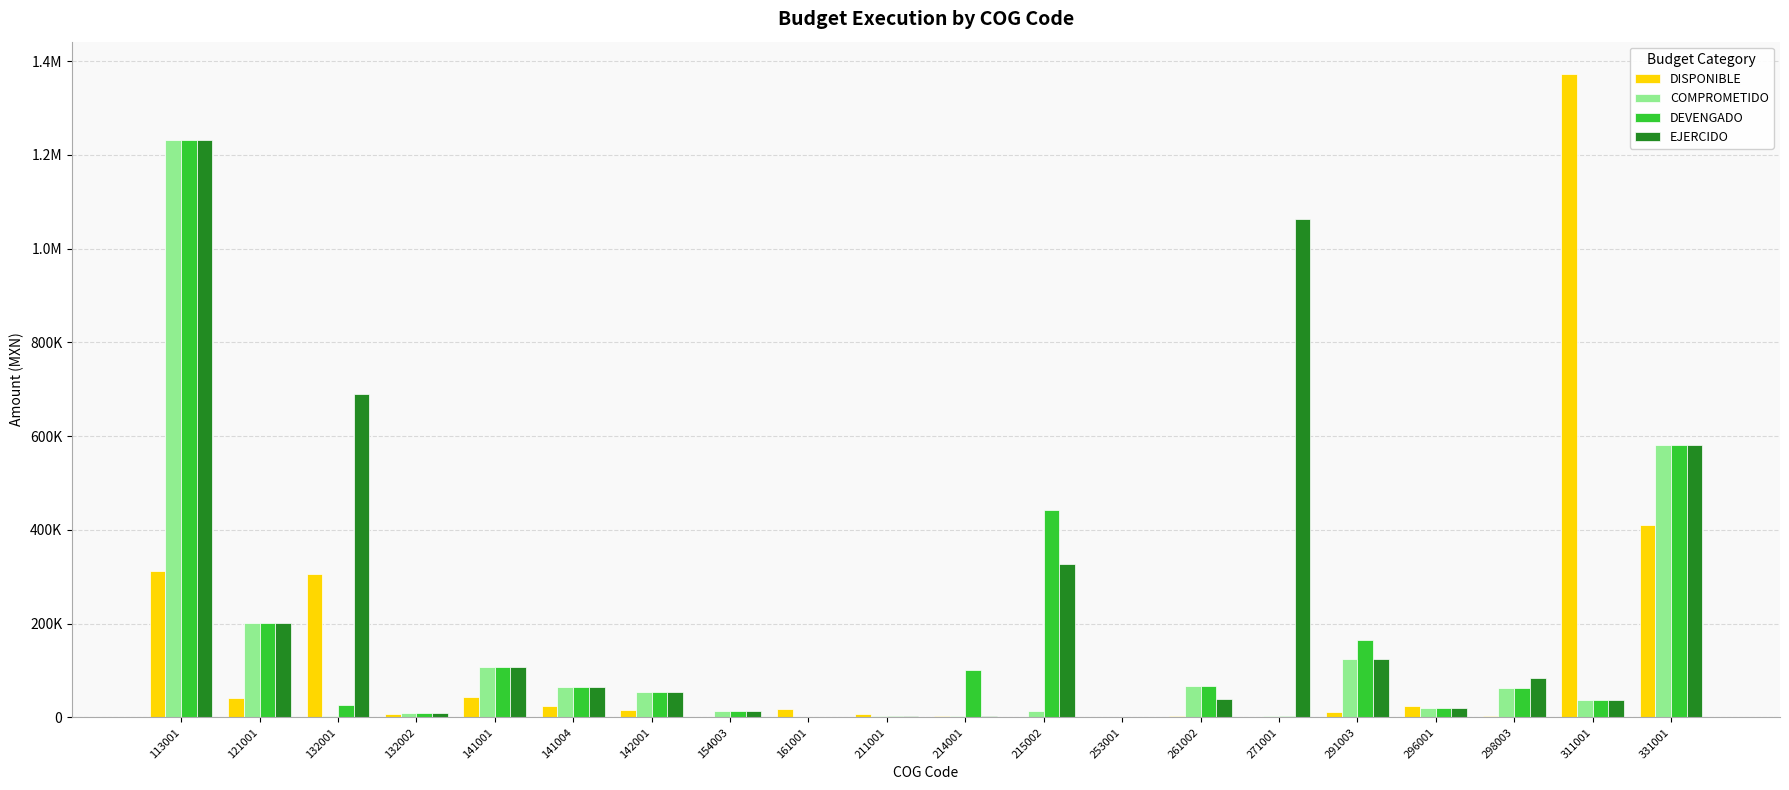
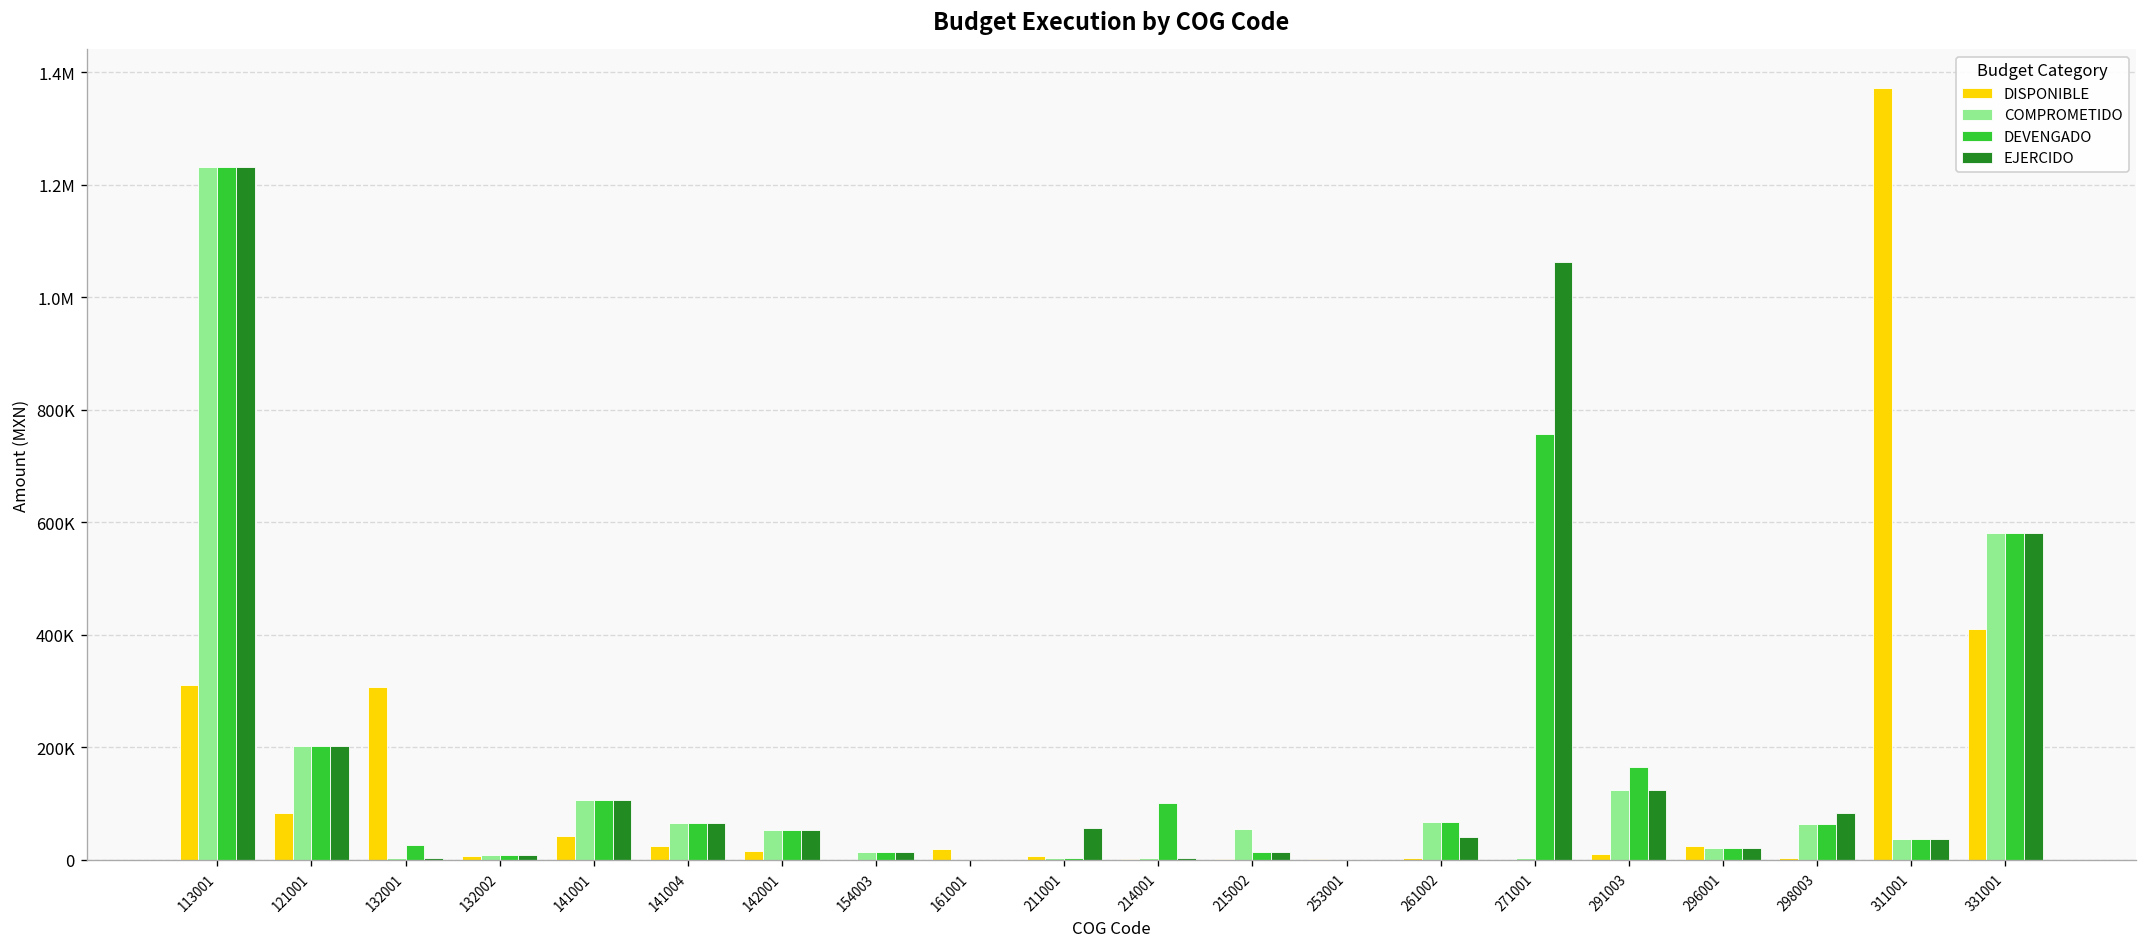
  {
    "DISPONIBLE": {
      "113001": 310000,
-     "121001": 40000,
+     "121001": 80000,
      "132001": 310000,
      "132002": 10000,
      "141001": 40000,
      "141004": 20000,
      "142001": 20000,
      "161001": 20000,
      "211001": 10000,
      "291003": 10000,
      "296001": 20000,
      "311001": 1370000,
      "331001": 410000
    },
    "COMPROMETIDO": {
      "113001": 1230000,
      "121001": 200000,
      "132002": 10000,
      "141001": 110000,
      "141004": 70000,
      "142001": 50000,
      "154003": 10000,
      "161001": 0,
-     "215002": 10000,
+     "215002": 50000,
      "253001": 0,
      "261002": 70000,
      "291003": 120000,
      "296001": 20000,
      "298003": 60000,
      "311001": 40000,
      "331001": 580000
    },
    "DEVENGADO": {
      "113001": 1230000,
      "121001": 200000,
      "132001": 30000,
      "132002": 10000,
      "141001": 110000,
      "141004": 70000,
      "142001": 50000,
      "154003": 10000,
      "161001": 0,
      "214001": 100000,
-     "215002": 440000,
+     "215002": 10000,
      "253001": 0,
      "261002": 70000,
-     "271001": 0,
+     "271001": 760000,
      "291003": 160000,
      "296001": 20000,
      "298003": 60000,
      "311001": 40000,
      "331001": 580000
    },
    "EJERCIDO": {
      "113001": 1230000,
      "121001": 200000,
-     "132001": 690000,
+     "132001": 0,
      "132002": 10000,
      "141001": 110000,
      "141004": 70000,
      "142001": 50000,
      "154003": 10000,
      "161001": 0,
-     "211001": 0,
-     "215002": 330000,
+     "211001": 60000,
+     "215002": 10000,
      "253001": 0,
      "261002": 40000,
      "271001": 1060000,
      "291003": 120000,
      "296001": 20000,
      "298003": 80000,
      "311001": 40000,
      "331001": 580000
    }
  }
